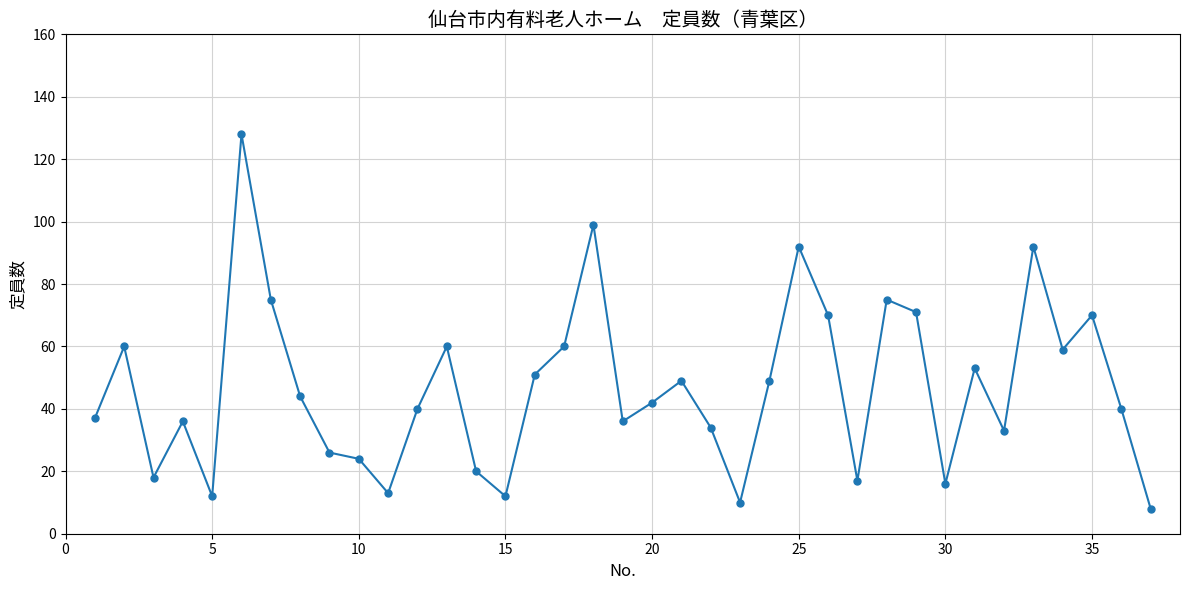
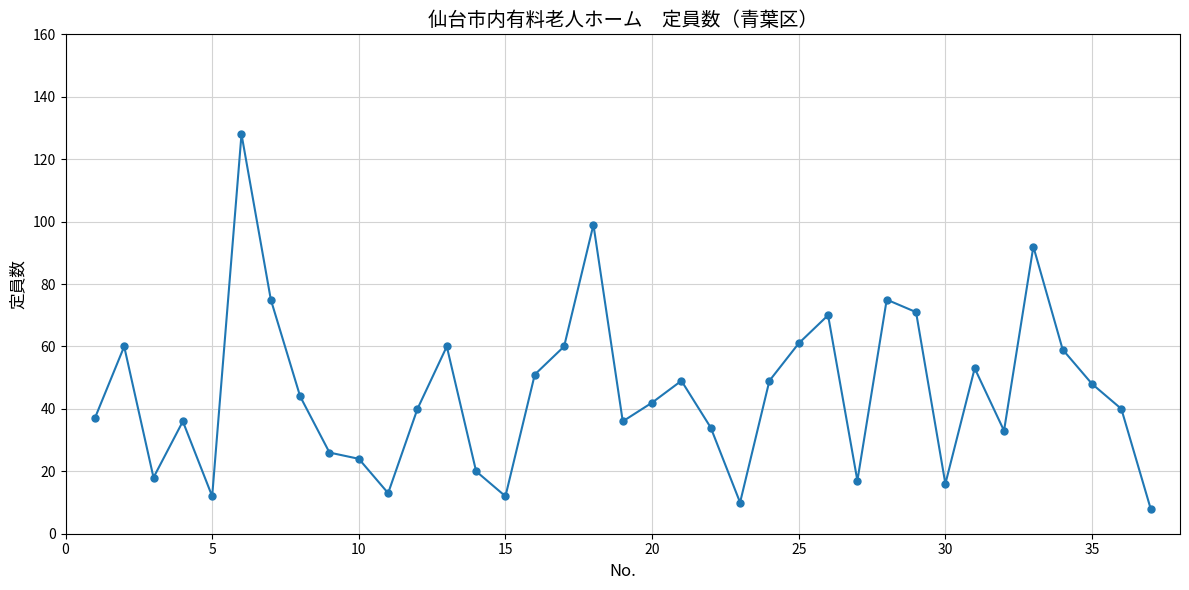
  {
    "5": 12,
    "10": 24,
    "15": 12,
    "20": 42,
-   "25": 92,
+   "25": 61,
    "30": 16,
-   "35": 70
+   "35": 48
  }
